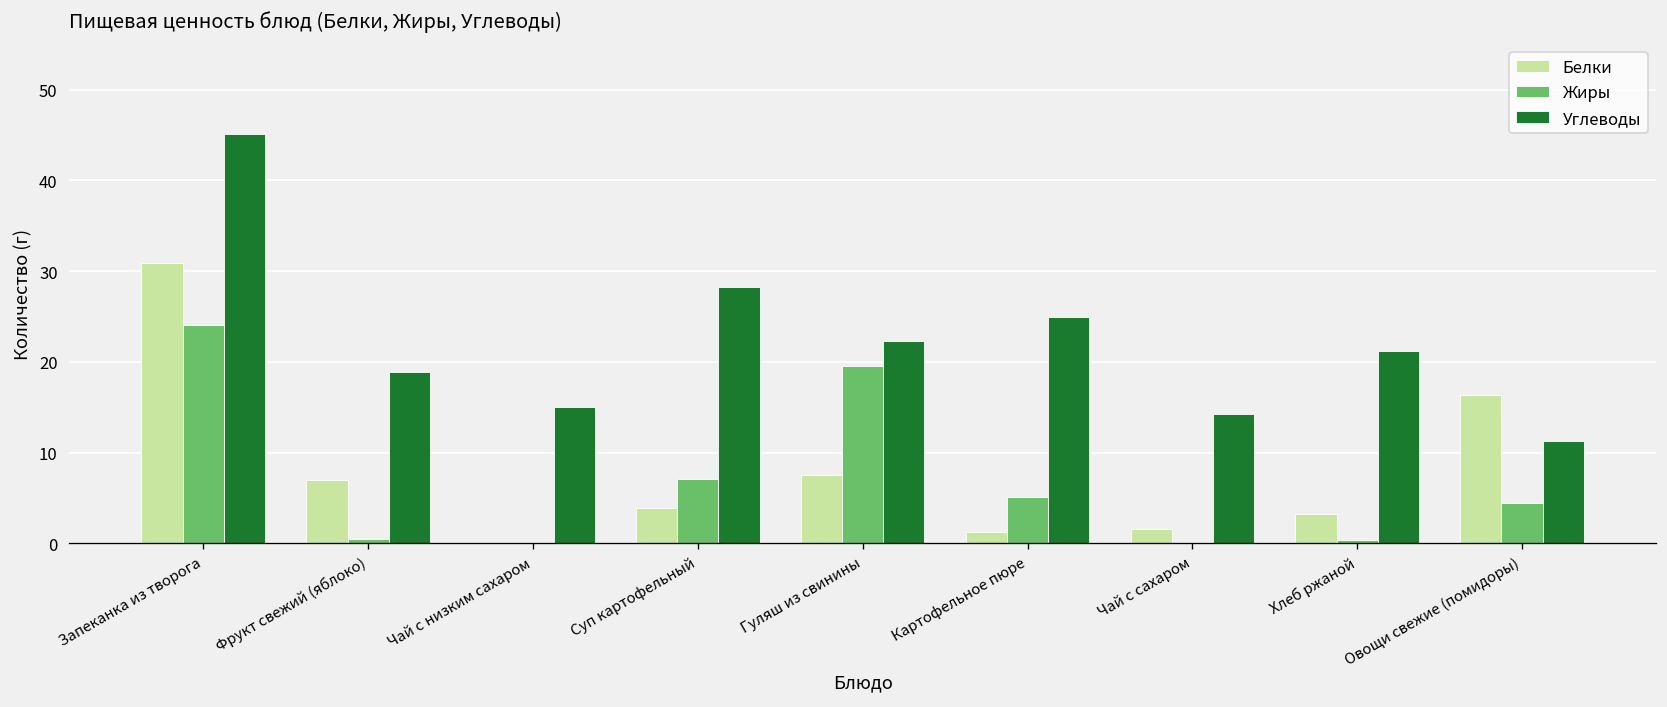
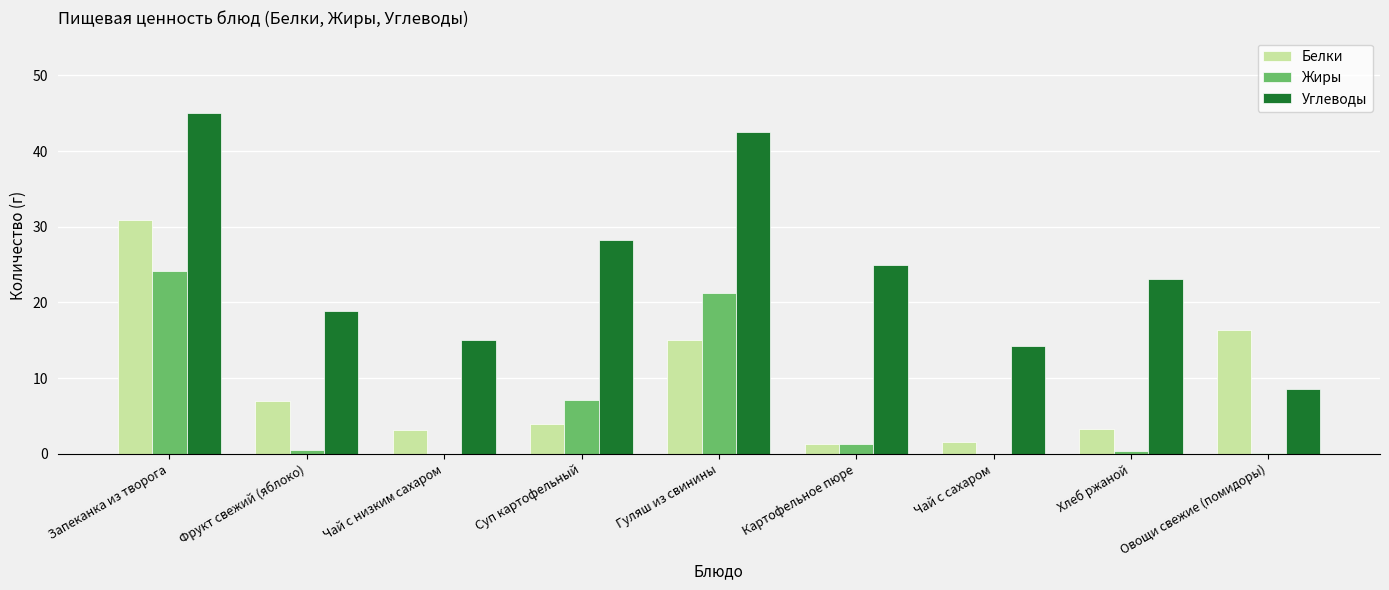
  {
    "Белки": {
      "Запеканка из творога": 31,
      "Фрукт свежий (яблоко)": 7,
-     "Чай с низким сахаром": 0,
+     "Чай с низким сахаром": 3,
      "Суп картофельный": 4,
-     "Гуляш из свинины": 8,
+     "Гуляш из свинины": 15,
      "Картофельное пюре": 1,
      "Чай с сахаром": 2,
      "Хлеб ржаной": 3,
      "Овощи свежие (помидоры)": 16
    },
    "Жиры": {
      "Запеканка из творога": 24,
      "Фрукт свежий (яблоко)": 1,
      "Чай с низким сахаром": 0,
      "Суп картофельный": 7,
-     "Гуляш из свинины": 20,
-     "Картофельное пюре": 5,
+     "Гуляш из свинины": 21,
+     "Картофельное пюре": 1,
      "Чай с сахаром": 0,
      "Хлеб ржаной": 0,
-     "Овощи свежие (помидоры)": 5
+     "Овощи свежие (помидоры)": 0
    },
    "Углеводы": {
      "Запеканка из творога": 45,
      "Фрукт свежий (яблоко)": 19,
      "Чай с низким сахаром": 15,
      "Суп картофельный": 28,
-     "Гуляш из свинины": 22,
+     "Гуляш из свинины": 43,
      "Картофельное пюре": 25,
      "Чай с сахаром": 14,
-     "Хлеб ржаной": 21,
-     "Овощи свежие (помидоры)": 11
+     "Хлеб ржаной": 23,
+     "Овощи свежие (помидоры)": 9
    }
  }
